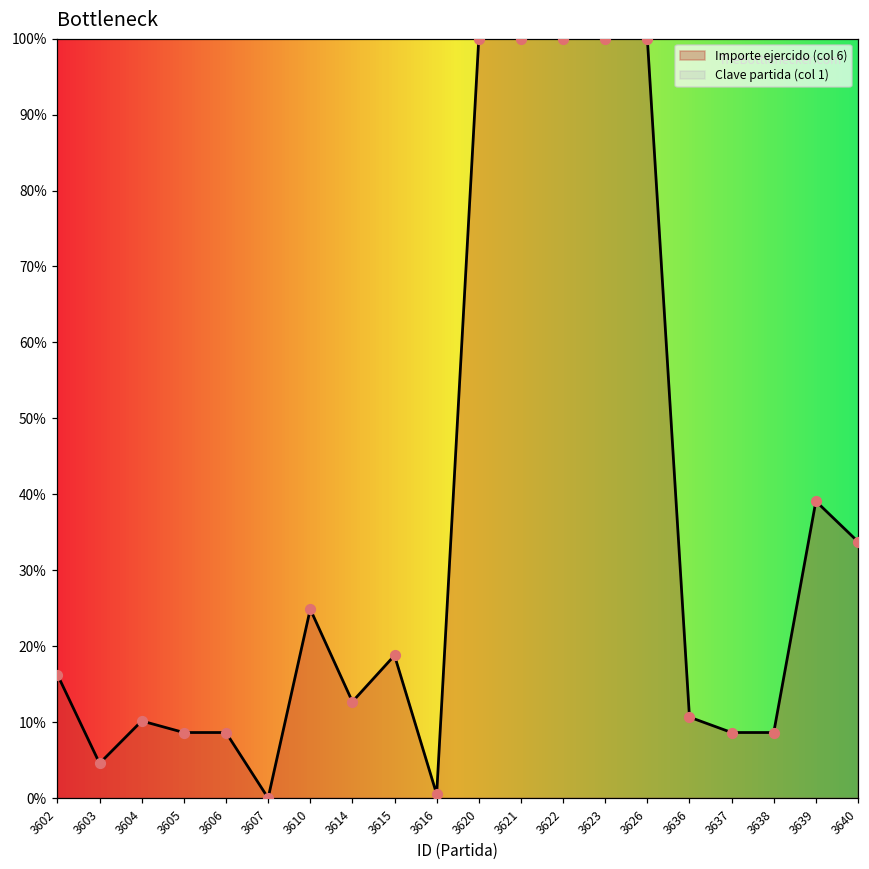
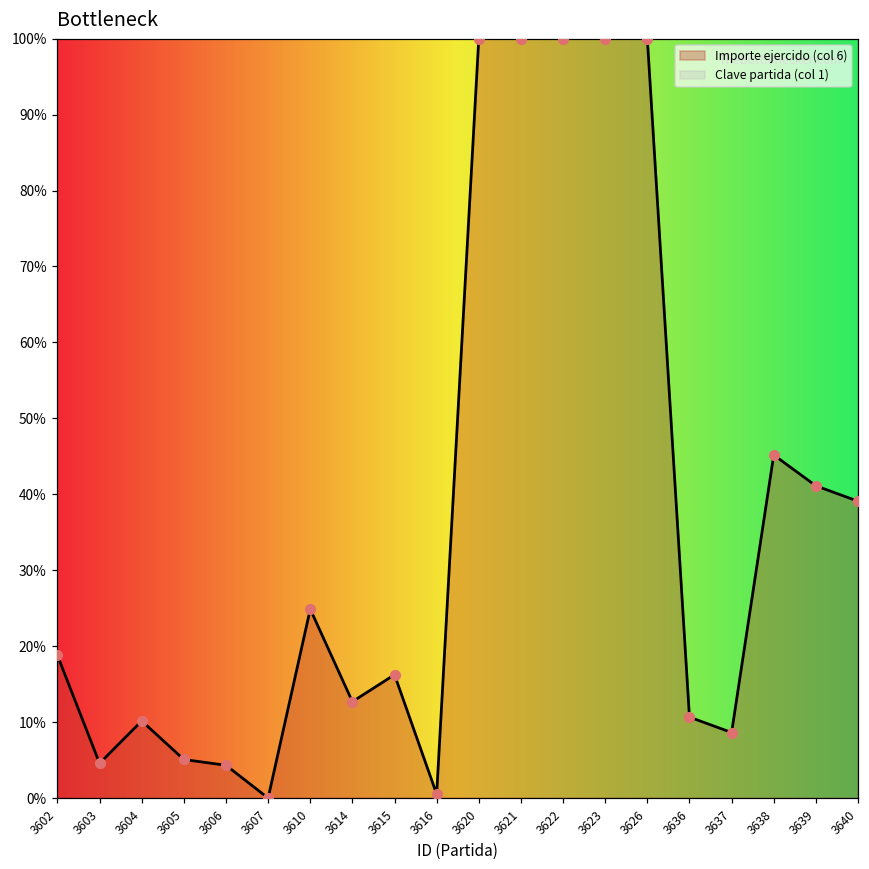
  {
    "Importe ejercido (col 6)": {
-     "3602": "16%",
+     "3602": "19%",
      "3603": "5%",
      "3604": "10%",
-     "3605": "9%",
-     "3606": "9%",
+     "3605": "5%",
+     "3606": "4%",
      "3607": "0%",
      "3610": "25%",
      "3614": "13%",
-     "3615": "19%",
+     "3615": "16%",
      "3616": "1%",
      "3636": "11%",
      "3637": "9%",
-     "3638": "9%",
-     "3639": "39%",
-     "3640": "34%"
+     "3638": "45%",
+     "3639": "41%",
+     "3640": "39%"
    },
    "Clave partida (col 1)": {
      "3602": "100%",
      "3603": "100%",
      "3604": "100%",
      "3605": "100%",
      "3606": "100%",
      "3607": "100%",
      "3610": "100%",
      "3614": "100%",
      "3615": "100%",
      "3616": "100%",
      "3636": "100%",
      "3637": "100%",
      "3638": "100%",
      "3639": "100%",
      "3640": "100%"
    }
  }
